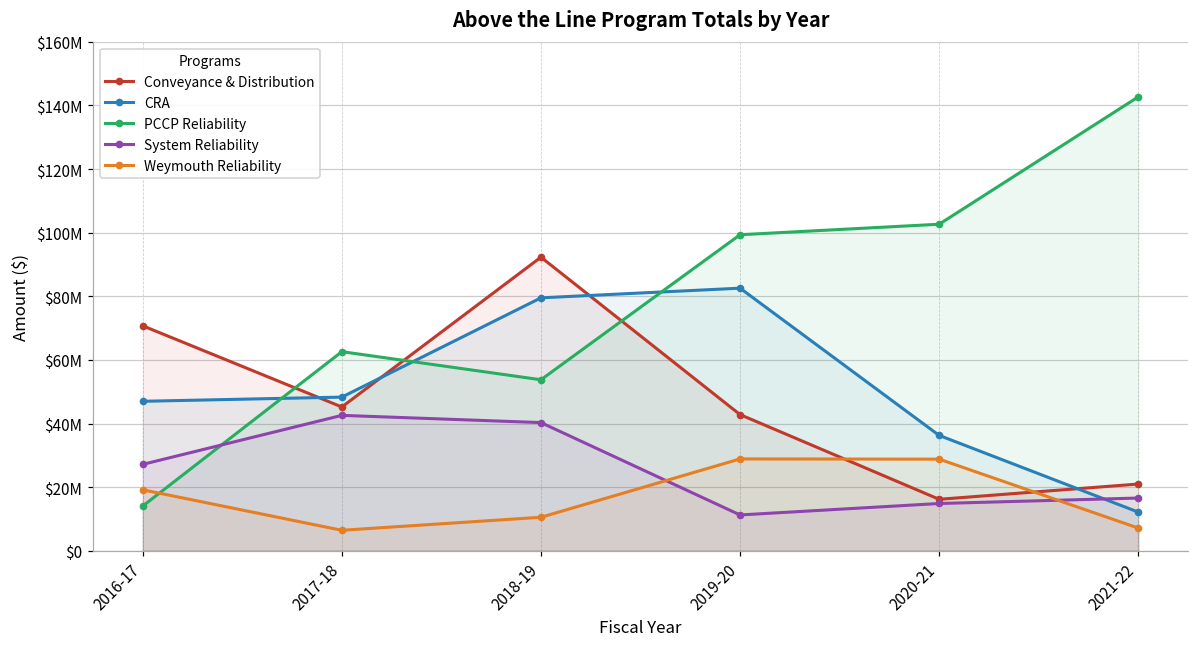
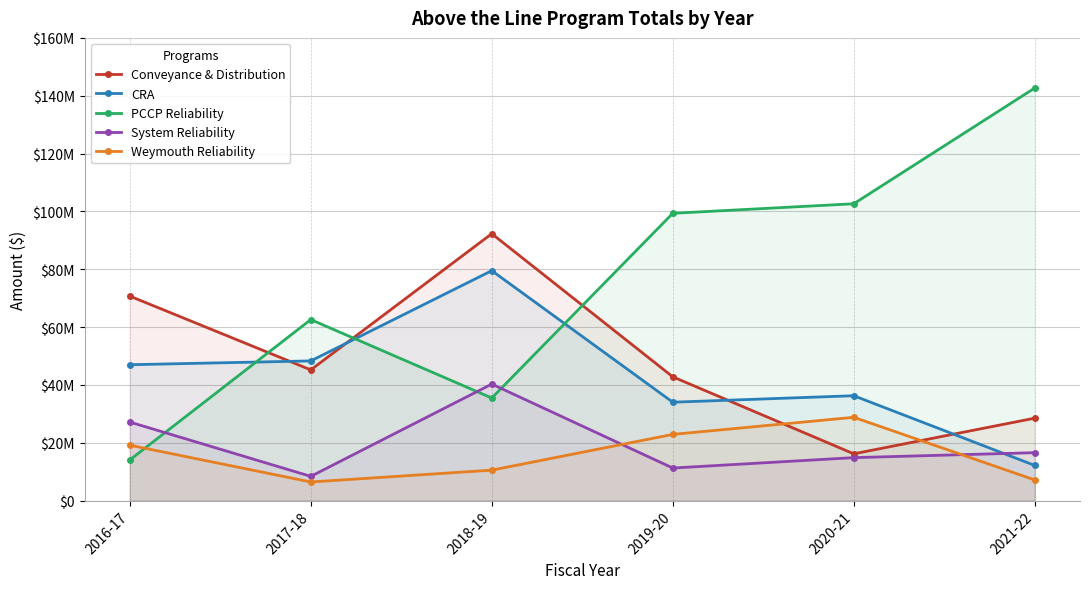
  {
    "Conveyance & Distribution": {
      "2016-17": "$71000000",
      "2017-18": "$45000000",
      "2018-19": "$92000000",
      "2019-20": "$43000000",
      "2020-21": "$16000000",
-     "2021-22": "$21000000"
+     "2021-22": "$28000000"
    },
    "CRA": {
      "2016-17": "$47000000",
      "2017-18": "$48000000",
      "2018-19": "$80000000",
-     "2019-20": "$83000000",
+     "2019-20": "$34000000",
      "2020-21": "$36000000",
      "2021-22": "$12000000"
    },
    "PCCP Reliability": {
      "2016-17": "$14000000",
      "2017-18": "$63000000",
-     "2018-19": "$54000000",
+     "2018-19": "$35000000",
      "2019-20": "$99000000",
      "2020-21": "$103000000",
      "2021-22": "$143000000"
    },
    "System Reliability": {
      "2016-17": "$27000000",
-     "2017-18": "$43000000",
+     "2017-18": "$8000000",
      "2018-19": "$40000000",
      "2019-20": "$11000000",
      "2020-21": "$15000000",
      "2021-22": "$17000000"
    },
    "Weymouth Reliability": {
      "2016-17": "$19000000",
      "2017-18": "$6000000",
      "2018-19": "$11000000",
-     "2019-20": "$29000000",
+     "2019-20": "$23000000",
      "2020-21": "$29000000",
      "2021-22": "$7000000"
    }
  }
